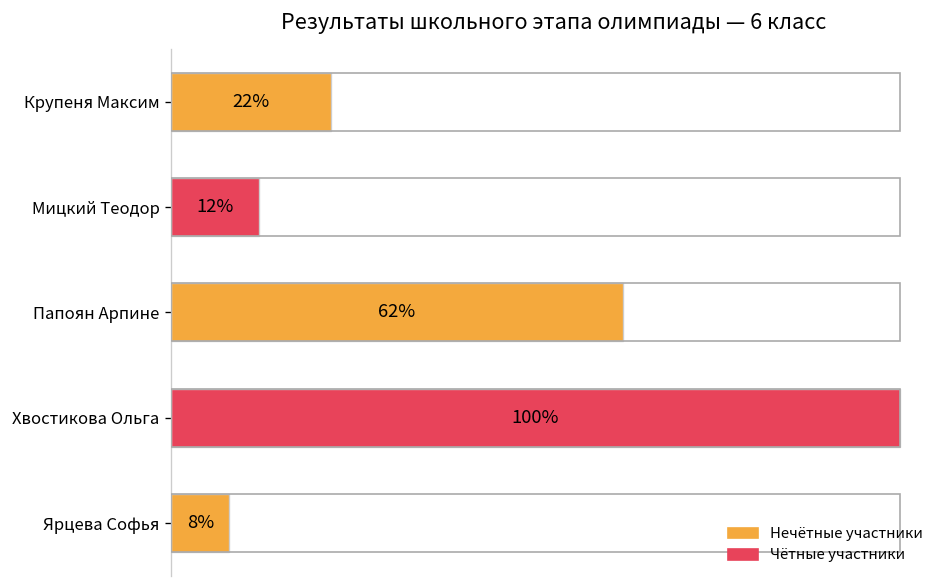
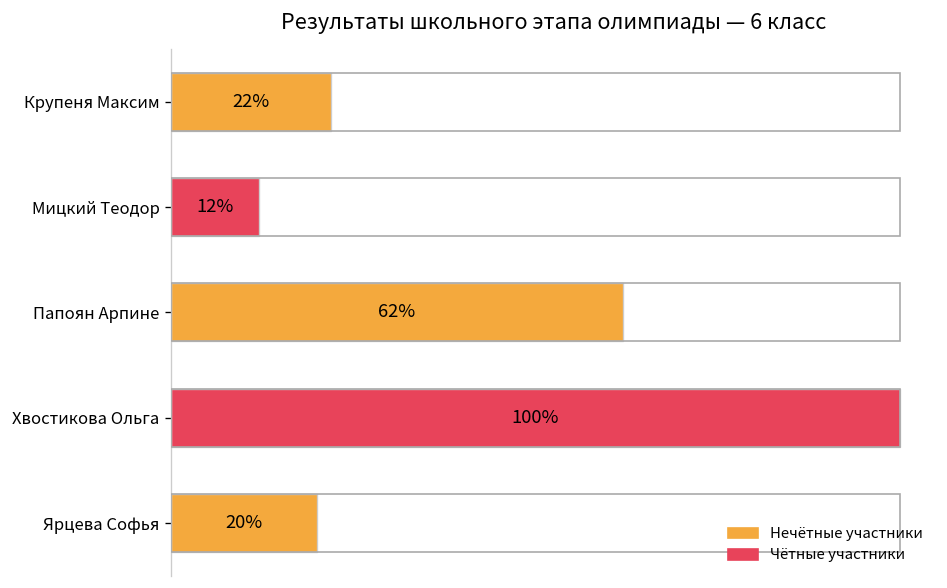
  {
    "Крупеня Максим": "22%",
    "Мицкий Теодор": "12%",
    "Папоян Арпине": "62%",
    "Хвостикова Ольга": "100%",
-   "Ярцева Софья": "8%"
+   "Ярцева Софья": "20%"
  }
